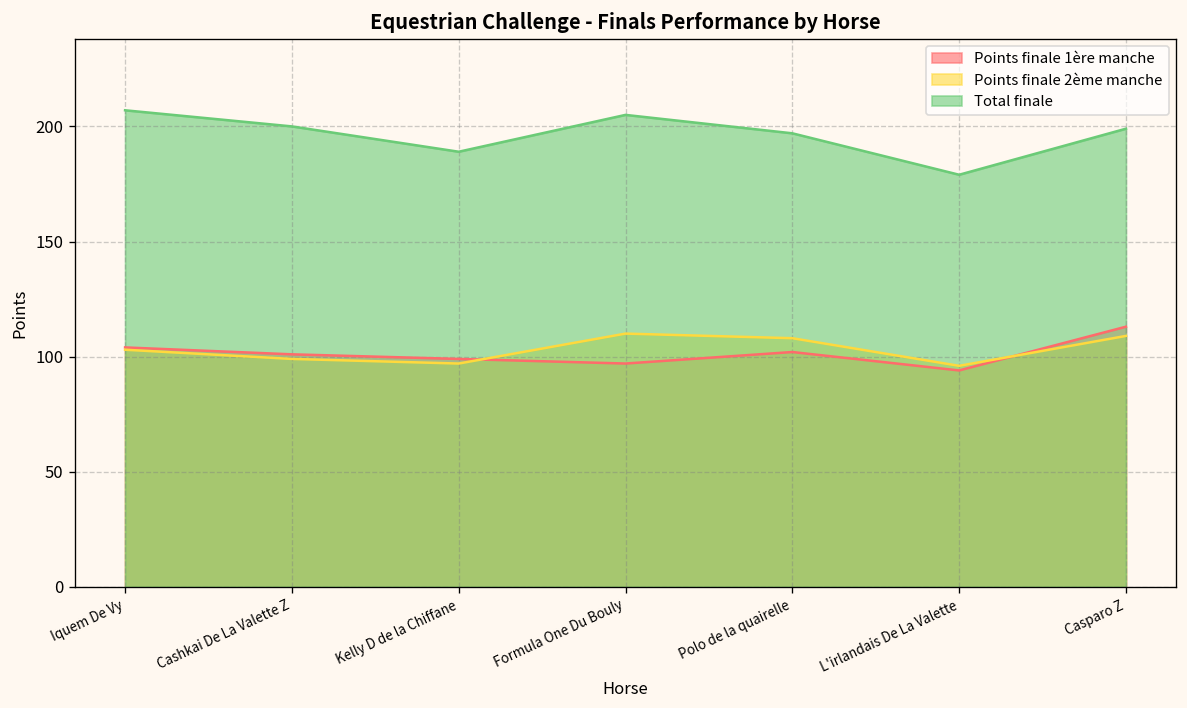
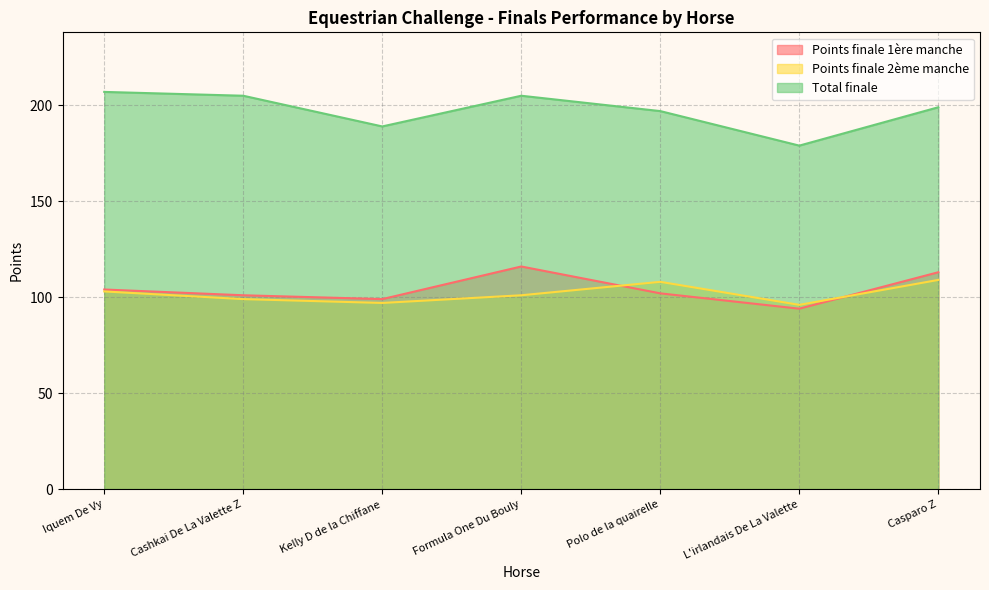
  {
    "Points finale 1ère manche": {
      "Cashkai De La Valette Z": 101,
      "Kelly D de la Chiffane": 99,
-     "Formula One Du Bouly": 97,
+     "Formula One Du Bouly": 116,
      "Polo de la quairelle": 102,
      "L'irlandais De La Valette": 94,
      "Casparo Z": 113
    },
    "Points finale 2ème manche": {
      "Cashkai De La Valette Z": 99,
      "Kelly D de la Chiffane": 97,
-     "Formula One Du Bouly": 110,
+     "Formula One Du Bouly": 101,
      "Polo de la quairelle": 108,
      "L'irlandais De La Valette": 96,
      "Casparo Z": 109
    },
    "Total finale": {
      "Iquem De Vy": 207,
-     "Cashkai De La Valette Z": 200,
+     "Cashkai De La Valette Z": 205,
      "Kelly D de la Chiffane": 189,
      "Formula One Du Bouly": 205,
      "Polo de la quairelle": 197,
      "L'irlandais De La Valette": 179,
      "Casparo Z": 199
    }
  }
